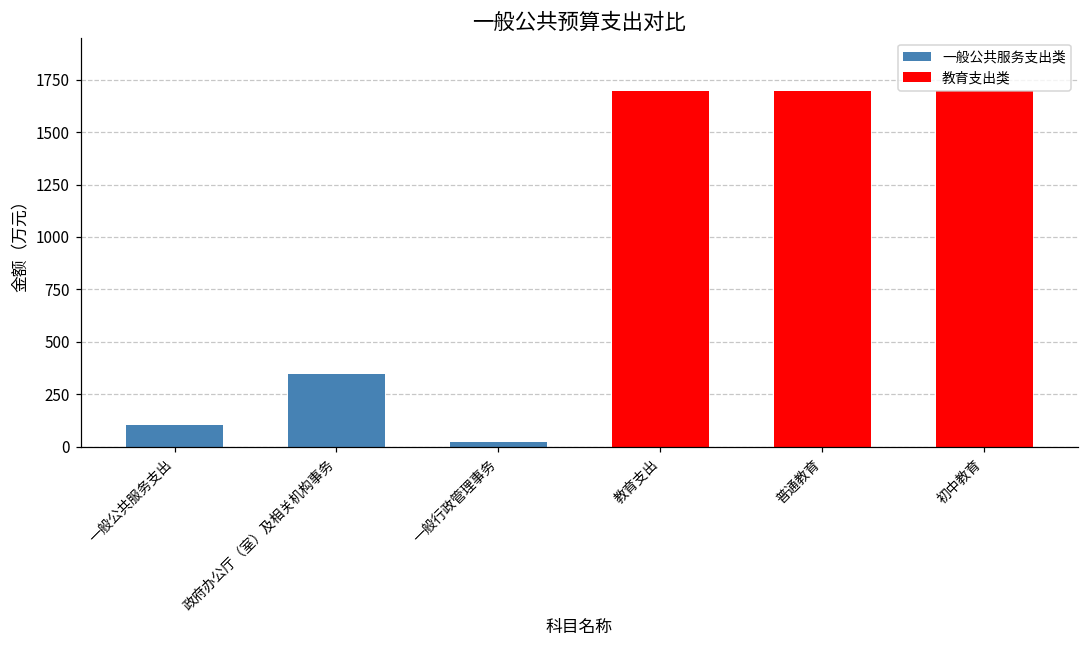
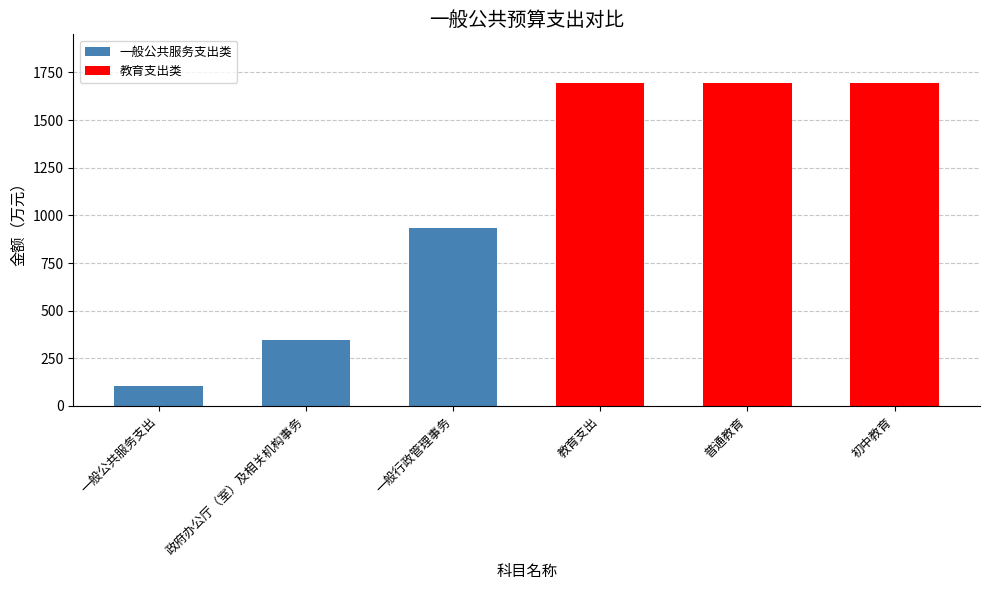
  {
    "一般公共服务支出": 100,
    "政府办公厅（室）及相关机构事务": 350,
-   "一般行政管理事务": 20,
+   "一般行政管理事务": 940,
    "教育支出": 1700,
    "普通教育": 1700,
    "初中教育": 1700
  }
